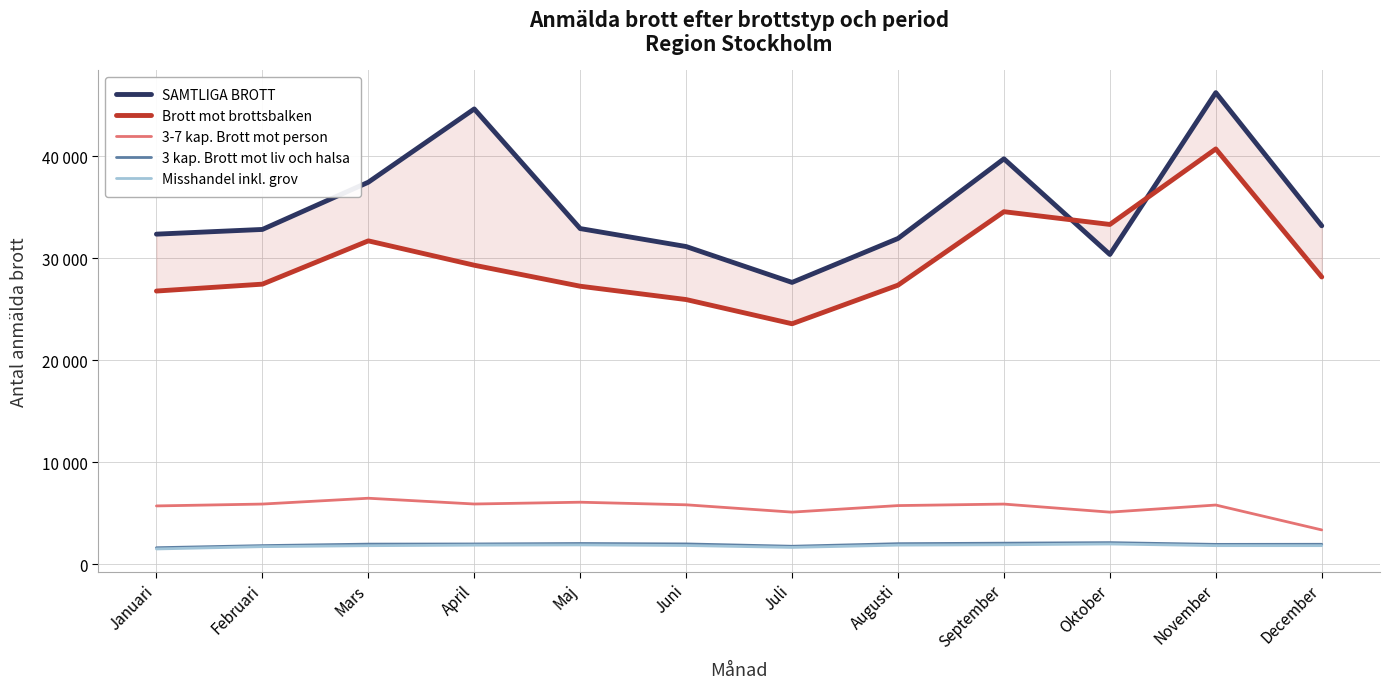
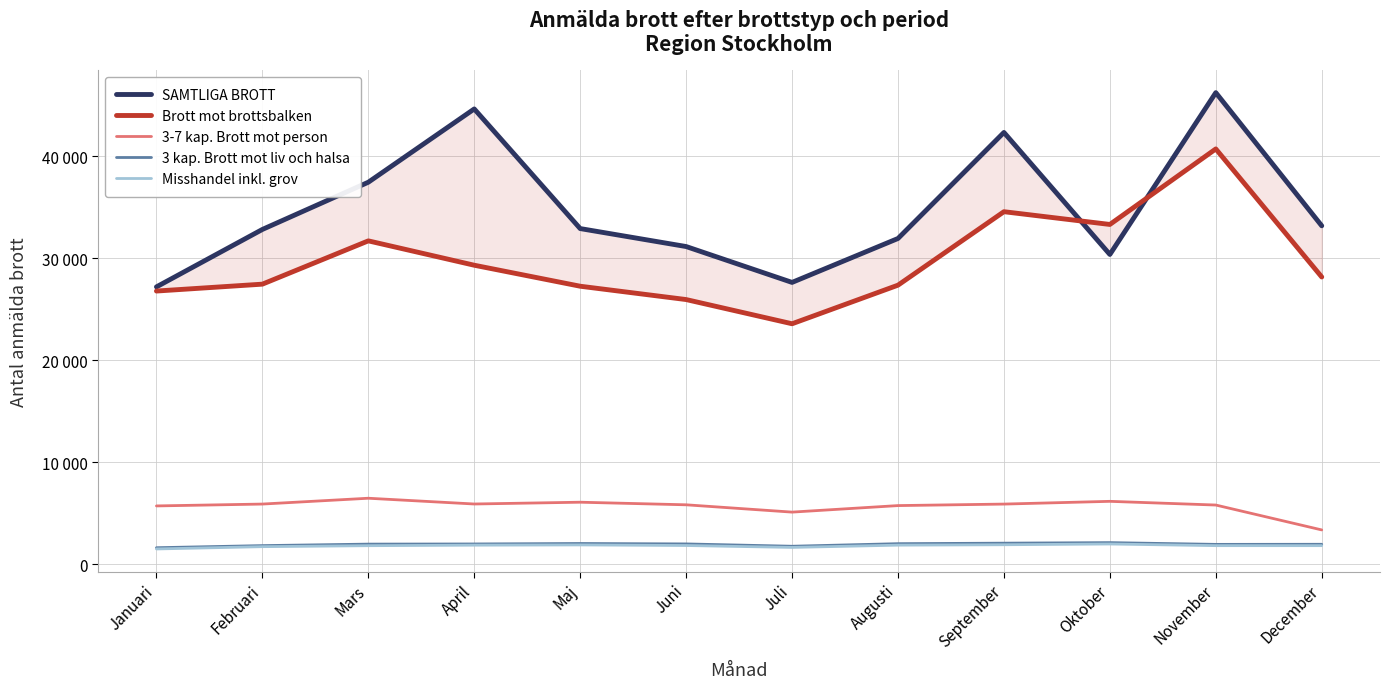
  {
    "SAMTLIGA BROTT": {
-     "Januari": 32400,
-     "September": 39800,
+     "Januari": 27200,
+     "September": 42300,
      "Oktober": 30400
    },
    "3-7 kap. Brott mot person": {
      "Januari": 5700,
      "Februari": 5900,
      "Mars": 6500,
      "April": 5900,
      "Maj": 6100,
      "Juni": 5800,
      "Juli": 5100,
      "Augusti": 5700,
      "September": 5900,
-     "Oktober": 5100,
+     "Oktober": 6200,
      "November": 5800,
      "December": 3400
    }
  }
